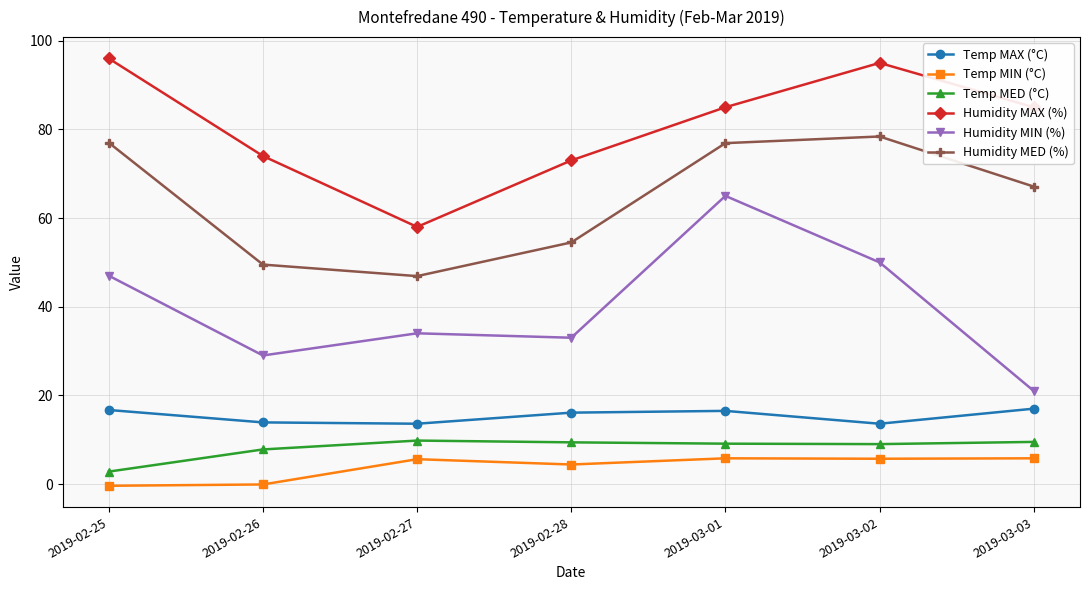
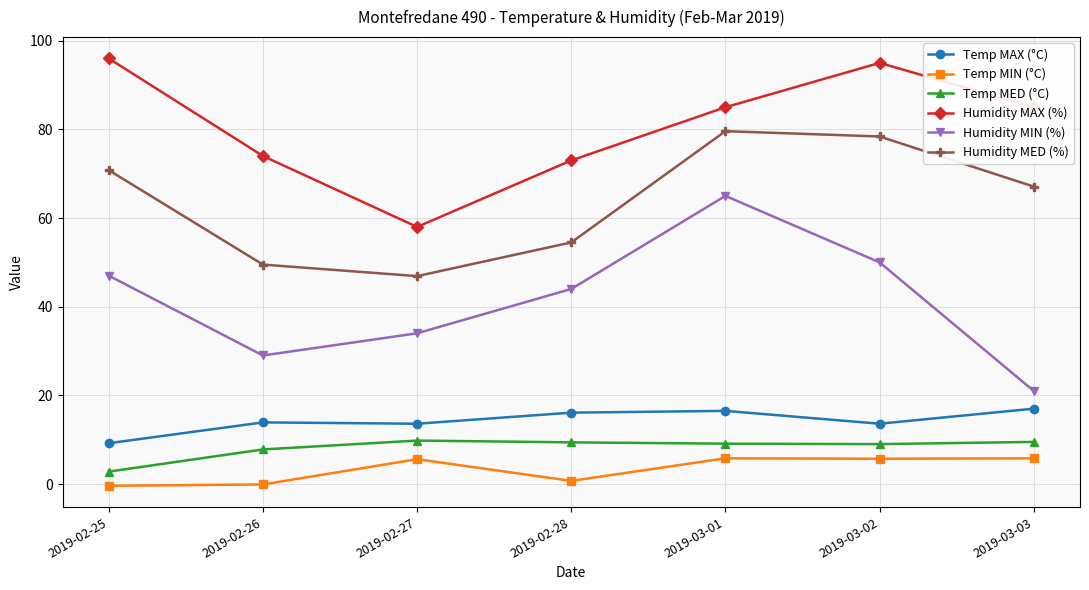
  {
    "Temp MAX (°C)": {
-     "2019-02-25": 17,
+     "2019-02-25": 9,
      "2019-02-26": 14,
      "2019-02-27": 14,
      "2019-02-28": 16,
      "2019-03-01": 17,
      "2019-03-02": 14,
      "2019-03-03": 17
    },
    "Temp MIN (°C)": {
      "2019-02-25": 0,
      "2019-02-26": 0,
      "2019-02-27": 6,
-     "2019-02-28": 4,
+     "2019-02-28": 1,
      "2019-03-01": 6,
      "2019-03-02": 6,
      "2019-03-03": 6
    },
    "Temp MED (°C)": {
      "2019-02-25": 3,
      "2019-02-26": 8,
      "2019-02-27": 10,
      "2019-02-28": 9,
      "2019-03-01": 9,
      "2019-03-02": 9,
      "2019-03-03": 10
    },
    "Humidity MAX (%)": {
      "2019-02-25": 96,
      "2019-02-26": 74,
      "2019-02-27": 58,
      "2019-02-28": 73,
      "2019-03-01": 85,
      "2019-03-02": 95
    },
    "Humidity MIN (%)": {
      "2019-02-25": 47,
      "2019-02-26": 29,
      "2019-02-27": 34,
-     "2019-02-28": 33,
+     "2019-02-28": 44,
      "2019-03-01": 65,
      "2019-03-02": 50,
      "2019-03-03": 21
    },
    "Humidity MED (%)": {
-     "2019-02-25": 77,
+     "2019-02-25": 71,
      "2019-02-26": 50,
      "2019-02-27": 47,
      "2019-02-28": 55,
-     "2019-03-01": 77,
+     "2019-03-01": 80,
      "2019-03-02": 78,
      "2019-03-03": 67
    }
  }
